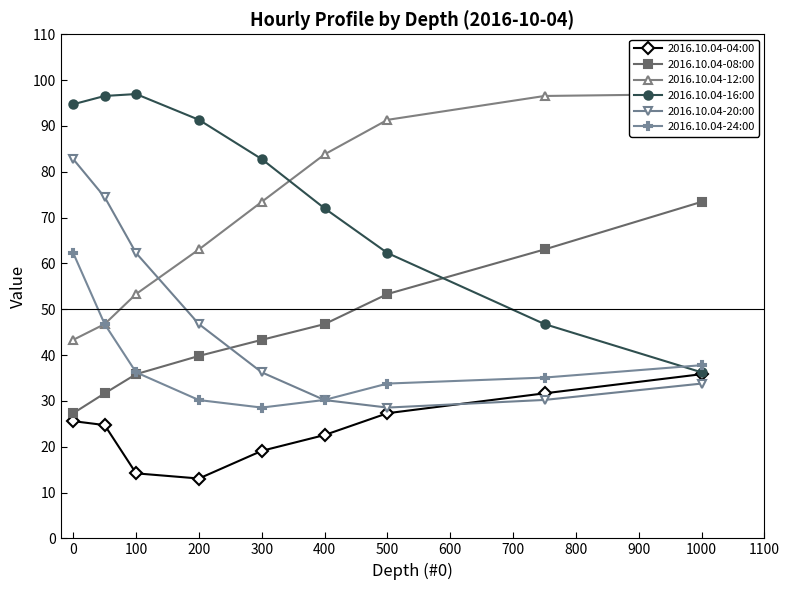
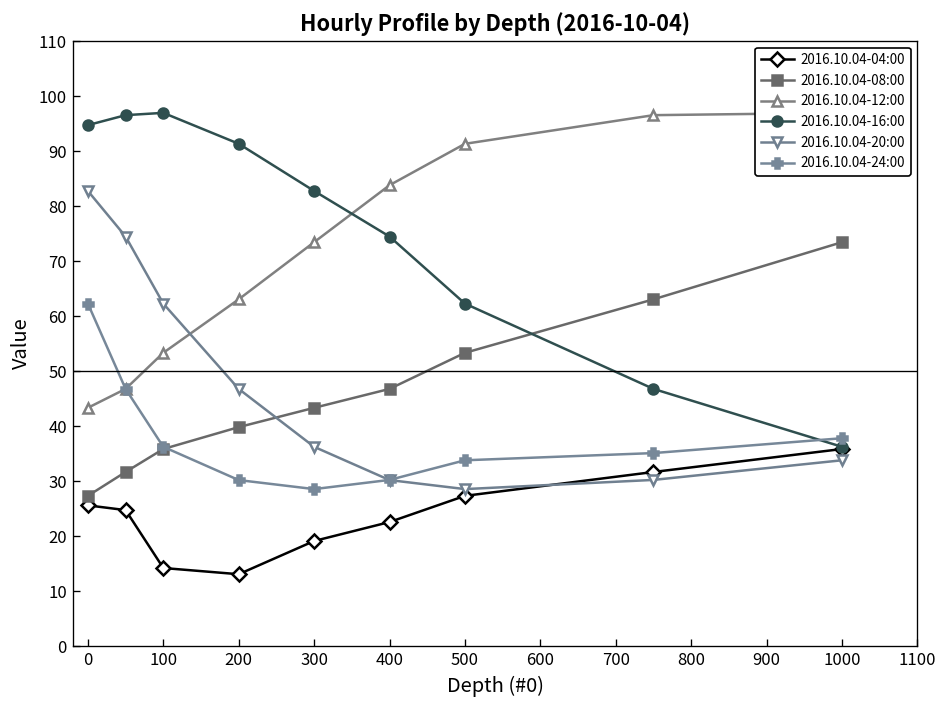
  {
    "2016.10.04-04:00": {
      "0": 26,
      "100": 14,
      "200": 13,
      "300": 19,
      "400": 23,
      "500": 27
    },
    "2016.10.04-16:00": {
      "0": 95,
      "100": 97,
      "200": 91,
      "300": 83,
-     "400": 72,
+     "400": 74,
      "500": 62
    }
  }
